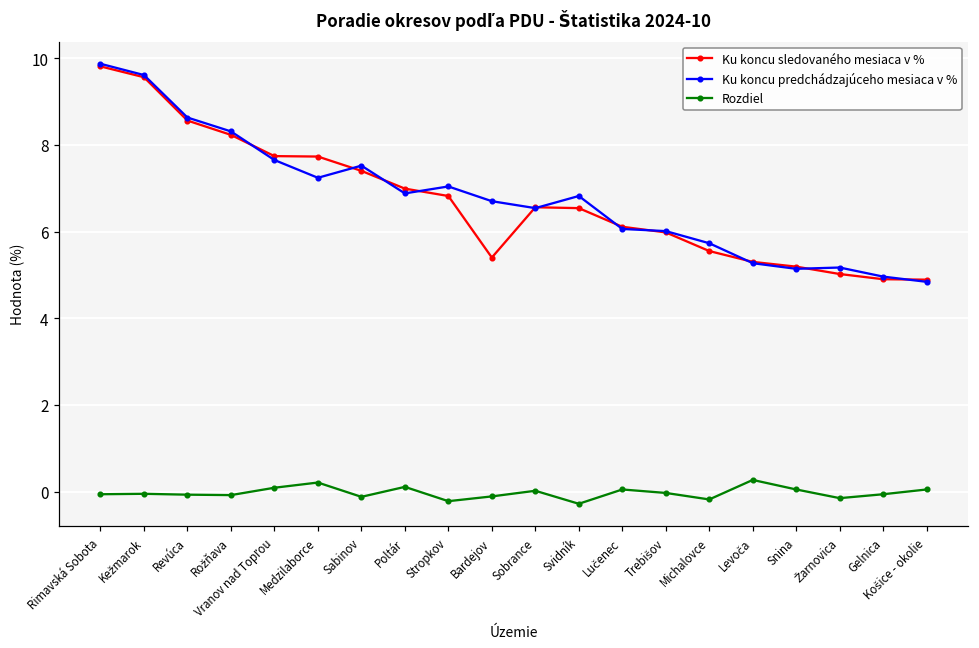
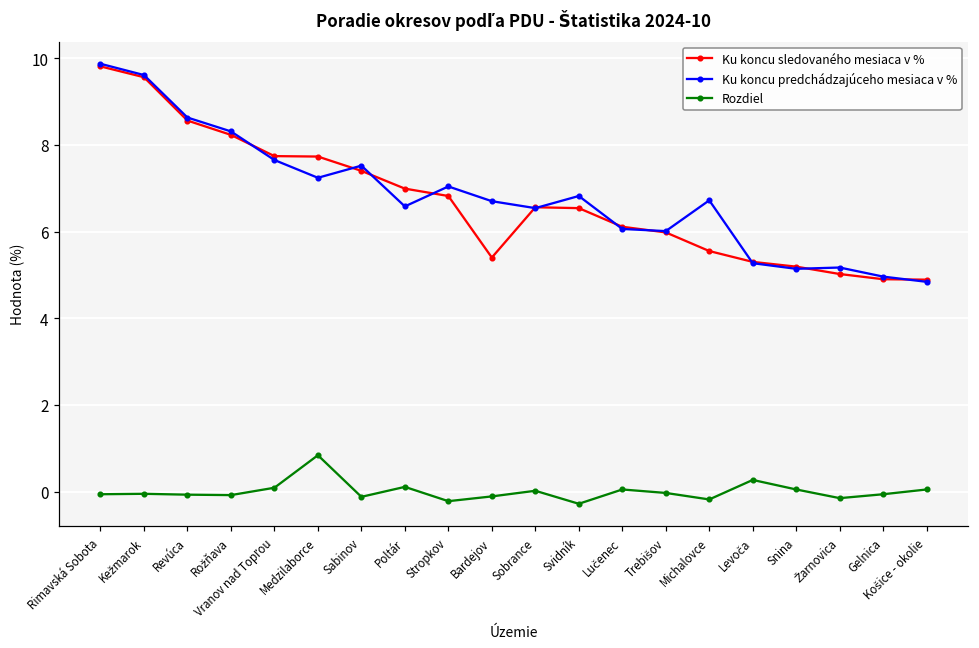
  {
    "Ku koncu sledovaného mesiaca v %": {
      "Revúca": 8.6,
      "Rožňava": 8.2,
      "Vranov nad Topľou": 7.7,
      "Medzilaborce": 7.7,
      "Sabinov": 7.4,
      "Poltár": 7.0,
      "Stropkov": 6.8,
      "Bardejov": 5.4,
      "Svidník": 6.5,
      "Michalovce": 5.6,
      "Žarnovica": 5.0
    },
    "Ku koncu predchádzajúceho mesiaca v %": {
      "Revúca": 8.6,
      "Rožňava": 8.3,
      "Vranov nad Topľou": 7.7,
      "Medzilaborce": 7.2,
      "Sabinov": 7.5,
-     "Poltár": 6.9,
+     "Poltár": 6.6,
      "Stropkov": 7.0,
      "Bardejov": 6.7,
      "Svidník": 6.8,
-     "Michalovce": 5.7,
+     "Michalovce": 6.7,
      "Žarnovica": 5.2
    },
    "Rozdiel": {
      "Rimavská Sobota": -0.1,
      "Kežmarok": -0.1,
      "Revúca": -0.1,
      "Rožňava": -0.1,
      "Vranov nad Topľou": 0.1,
-     "Medzilaborce": 0.2,
+     "Medzilaborce": 0.8,
      "Sabinov": -0.1,
      "Poltár": 0.1,
      "Stropkov": -0.2,
      "Bardejov": -0.1,
      "Sobrance": 0.0,
      "Svidník": -0.3,
      "Lučenec": 0.1,
      "Trebišov": 0.0,
      "Michalovce": -0.2,
      "Levoča": 0.3,
      "Snina": 0.1,
      "Žarnovica": -0.2,
      "Gelnica": -0.1,
      "Košice - okolie": 0.1
    }
  }
